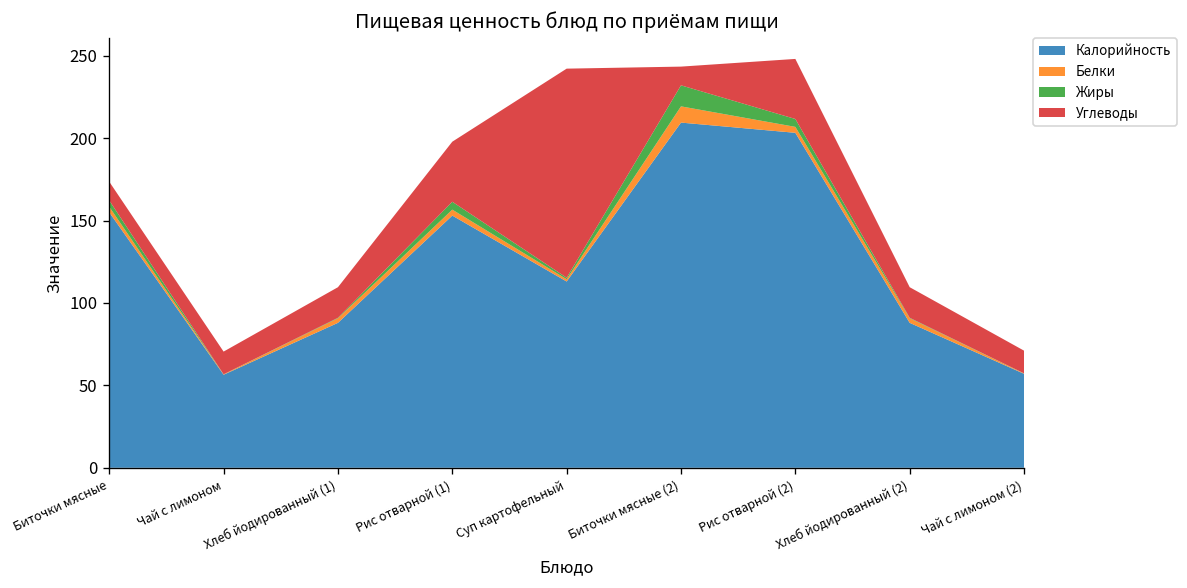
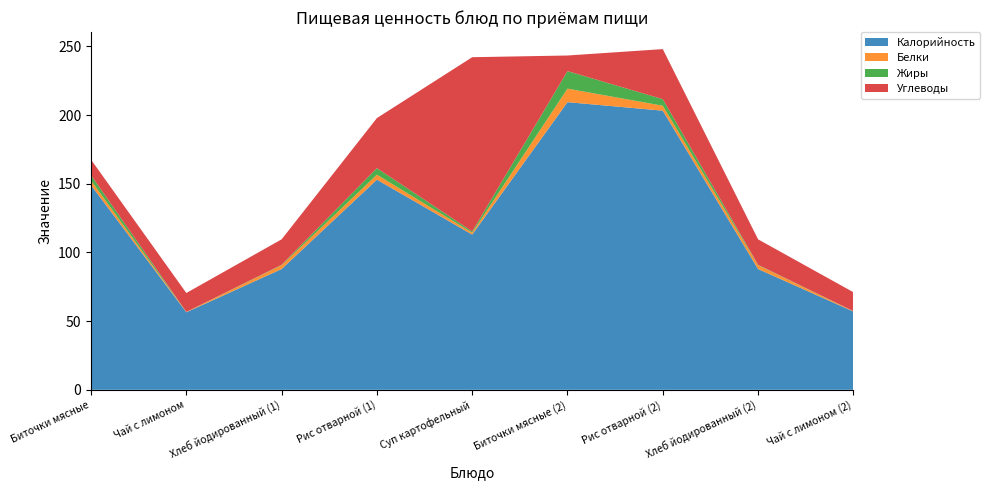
  {
    "Калорийность": {
-     "Биточки мясные": 155,
+     "Биточки мясные": 149,
      "Хлеб йодированный (1)": 88,
      "Рис отварной (1)": 153,
      "Биточки мясные (2)": 209,
      "Рис отварной (2)": 203,
      "Хлеб йодированный (2)": 88
    },
    "Белки": {
      "Биточки мясные": 3,
      "Рис отварной (1)": 4,
      "Биточки мясные (2)": 10,
      "Рис отварной (2)": 4
    },
    "Жиры": {
      "Биточки мясные": 4,
      "Рис отварной (1)": 5,
      "Биточки мясные (2)": 13,
      "Рис отварной (2)": 5
    },
    "Углеводы": {
      "Биточки мясные": 11,
      "Чай с лимоном": 14,
      "Хлеб йодированный (1)": 19,
      "Рис отварной (1)": 36,
      "Суп картофельный": 127,
      "Биточки мясные (2)": 11,
      "Рис отварной (2)": 36,
      "Хлеб йодированный (2)": 19,
      "Чай с лимоном (2)": 14
    }
  }
